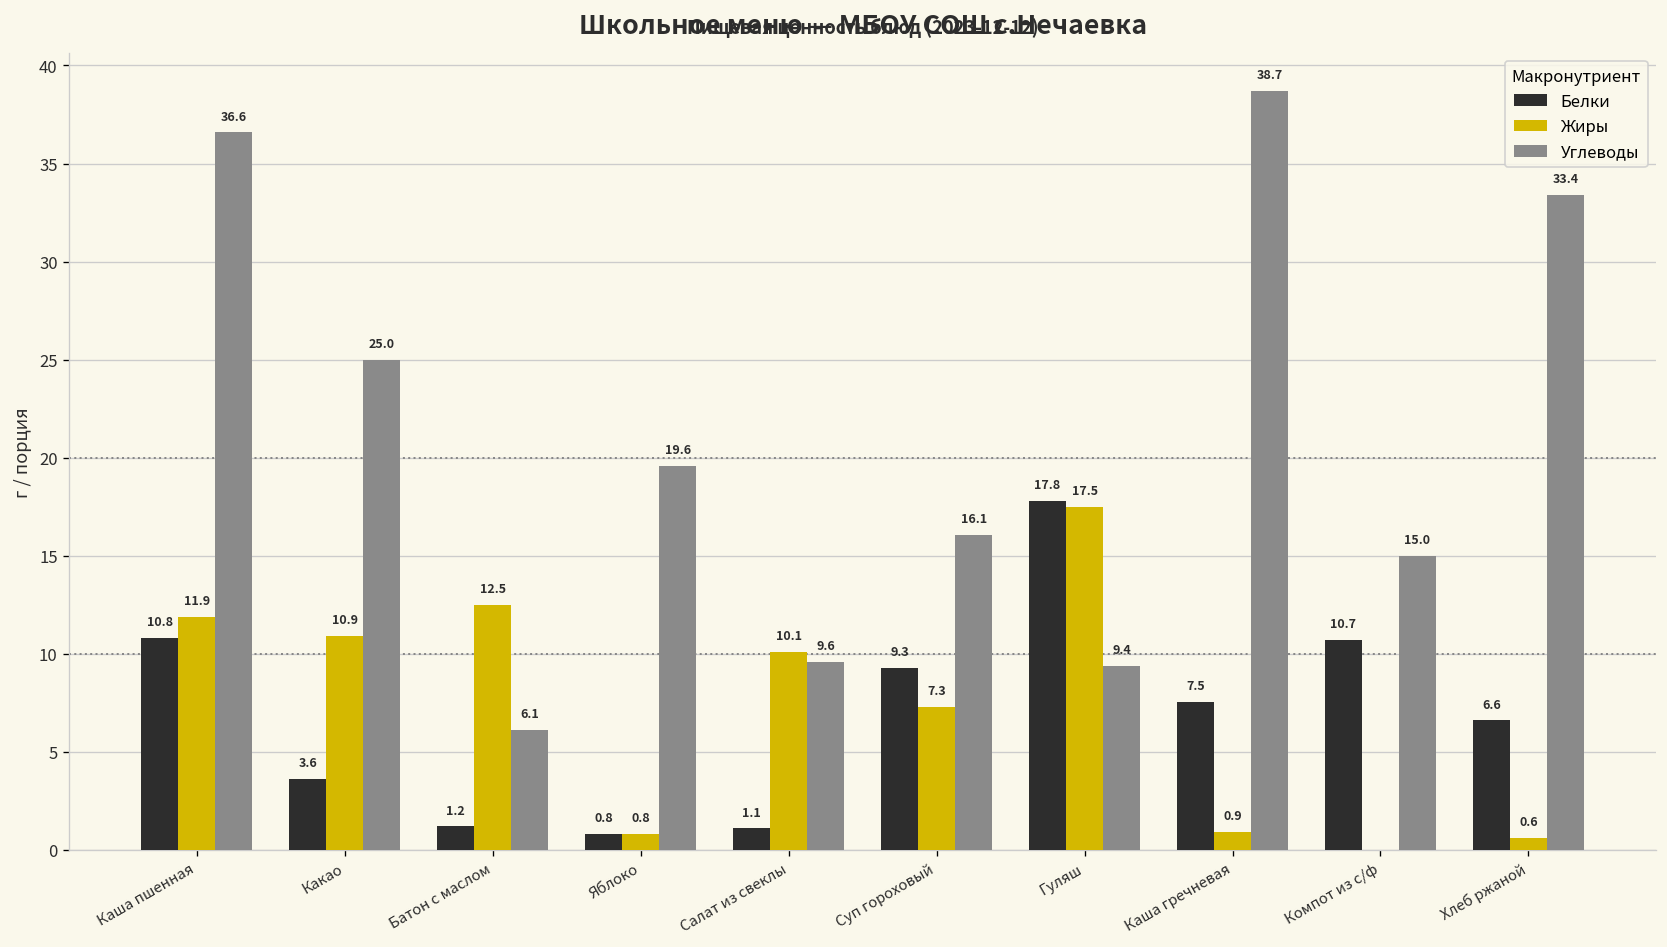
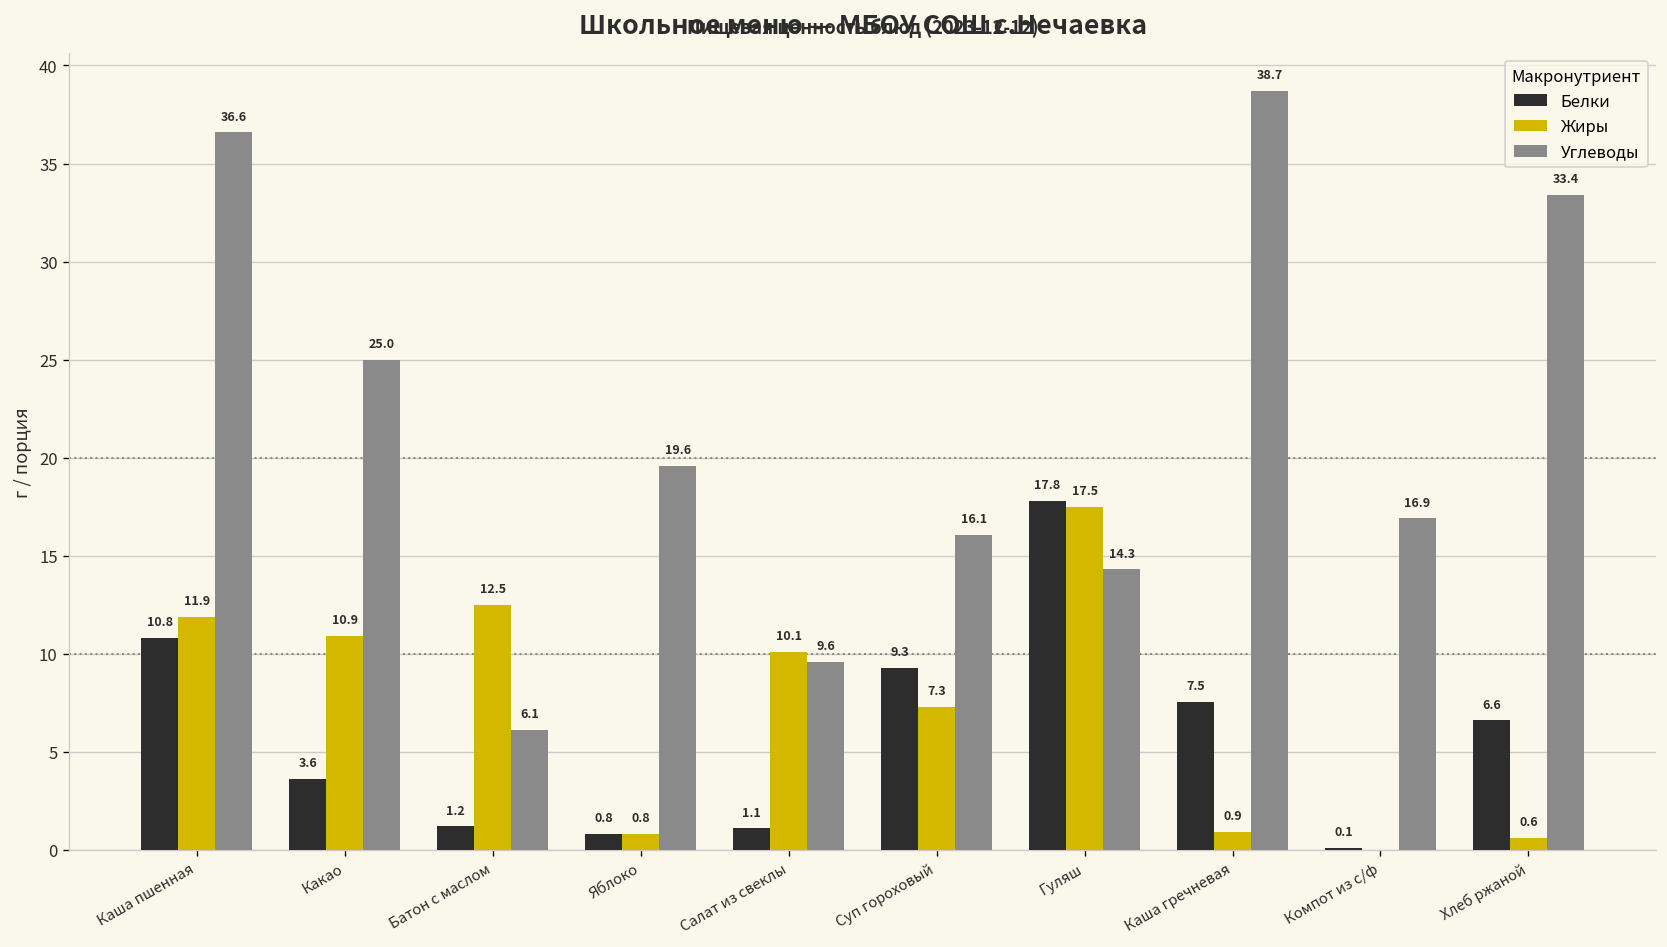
  {
    "Белки": {
      "Каша пшенная": 10.8,
      "Какао": 3.6,
      "Батон с маслом": 1.2,
      "Яблоко": 0.8,
      "Салат из свеклы": 1.1,
      "Суп гороховый": 9.3,
      "Гуляш": 17.8,
      "Каша гречневая": 7.5,
-     "Компот из с/ф": 10.7,
+     "Компот из с/ф": 0.1,
      "Хлеб ржаной": 6.6
    },
    "Жиры": {
      "Каша пшенная": 11.9,
      "Какао": 10.9,
      "Батон с маслом": 12.5,
      "Яблоко": 0.8,
      "Салат из свеклы": 10.1,
      "Суп гороховый": 7.3,
      "Гуляш": 17.5,
      "Каша гречневая": 0.9,
      "Хлеб ржаной": 0.6
    },
    "Углеводы": {
      "Каша пшенная": 36.6,
      "Какао": 25.0,
      "Батон с маслом": 6.1,
      "Яблоко": 19.6,
      "Салат из свеклы": 9.6,
      "Суп гороховый": 16.1,
-     "Гуляш": 9.4,
+     "Гуляш": 14.3,
      "Каша гречневая": 38.7,
-     "Компот из с/ф": 15.0,
+     "Компот из с/ф": 16.9,
      "Хлеб ржаной": 33.4
    }
  }
